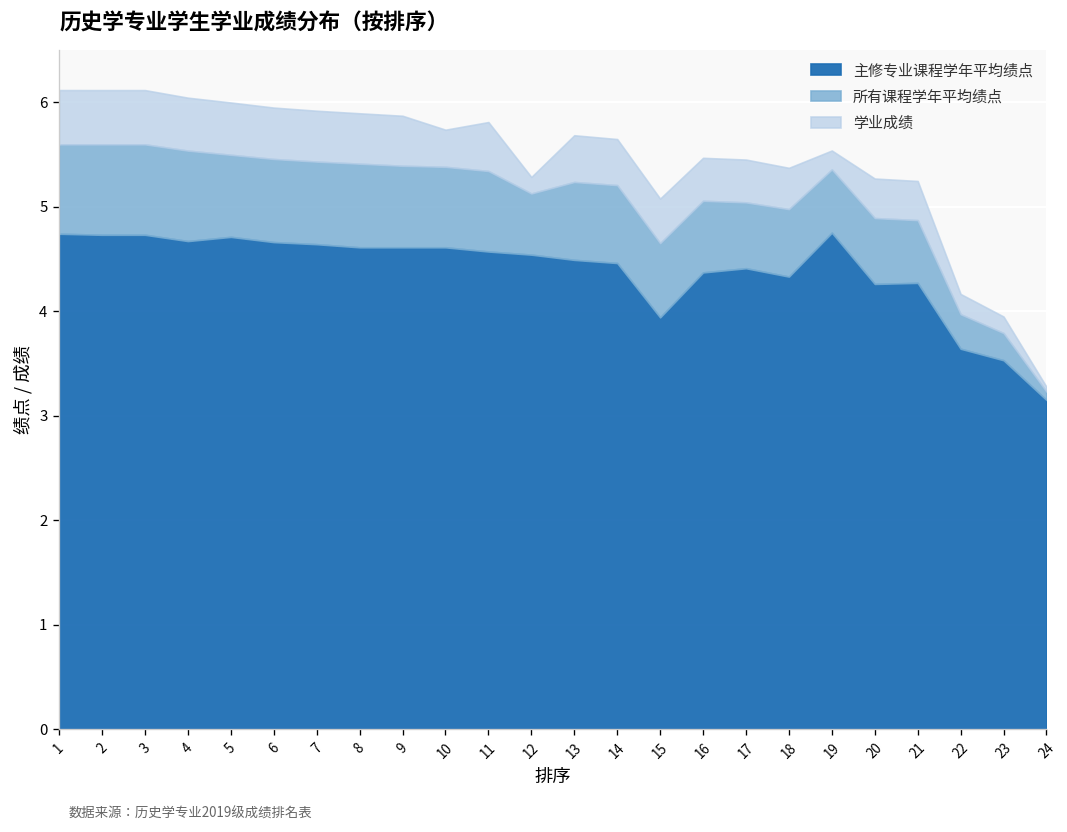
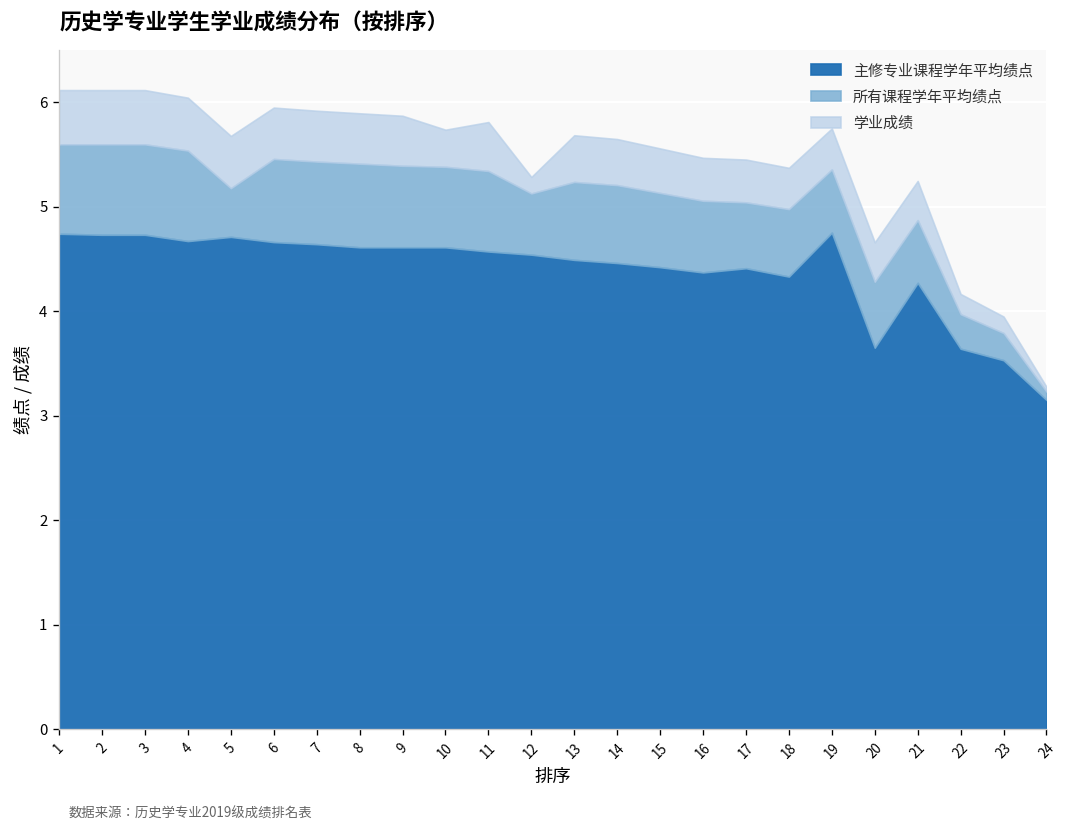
  {
    "主修专业课程学年平均绩点": {
      "1": 4.7,
      "2": 4.7,
      "3": 4.7,
      "4": 4.7,
      "5": 4.7,
      "6": 4.7,
      "7": 4.6,
      "8": 4.6,
      "9": 4.6,
      "10": 4.6,
      "11": 4.6,
      "12": 4.5,
      "13": 4.5,
      "14": 4.5,
-     "15": 3.9,
+     "15": 4.4,
      "16": 4.4,
      "17": 4.4,
      "18": 4.3,
      "19": 4.8,
-     "20": 4.3,
+     "20": 3.7,
      "21": 4.3,
      "22": 3.6,
      "23": 3.5,
      "24": 3.2
    },
    "所有课程学年平均绩点": {
      "1": 0.9,
      "2": 0.9,
      "3": 0.9,
      "4": 0.9,
-     "5": 0.8,
+     "5": 0.5,
      "6": 0.8,
      "7": 0.8,
      "8": 0.8,
      "9": 0.8,
      "10": 0.8,
      "11": 0.8,
      "12": 0.6,
      "13": 0.7,
      "14": 0.7,
      "15": 0.7,
      "16": 0.7,
      "17": 0.6,
      "18": 0.6,
      "19": 0.6,
      "20": 0.6,
      "21": 0.6,
      "22": 0.3,
      "23": 0.3,
      "24": 0.1
    },
    "学业成绩": {
      "1": 0.5,
      "2": 0.5,
      "3": 0.5,
      "4": 0.5,
      "5": 0.5,
      "6": 0.5,
      "7": 0.5,
      "8": 0.5,
      "9": 0.5,
      "10": 0.4,
      "11": 0.5,
      "12": 0.2,
      "13": 0.4,
      "14": 0.4,
      "15": 0.4,
      "16": 0.4,
      "17": 0.4,
      "18": 0.4,
-     "19": 0.2,
+     "19": 0.4,
      "20": 0.4,
      "21": 0.4,
      "22": 0.2,
      "23": 0.2,
      "24": 0.0
    }
  }
